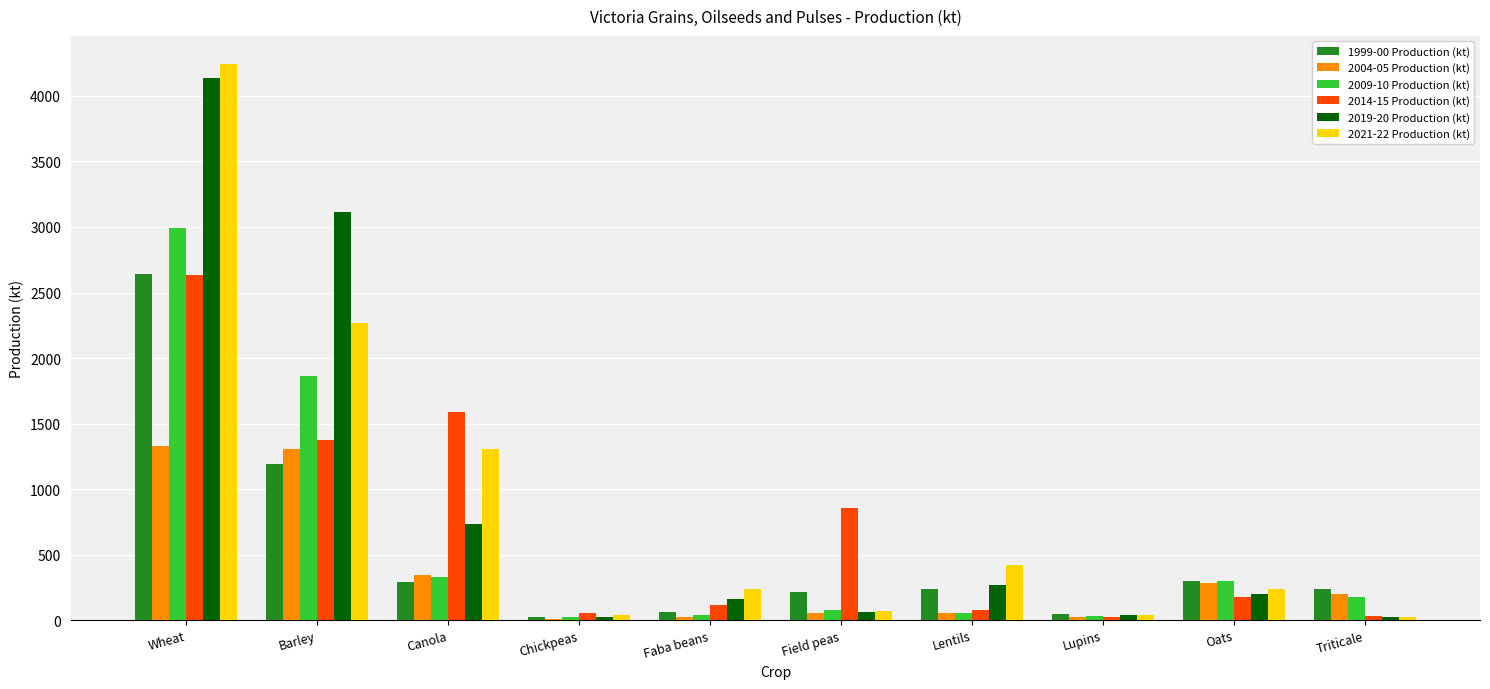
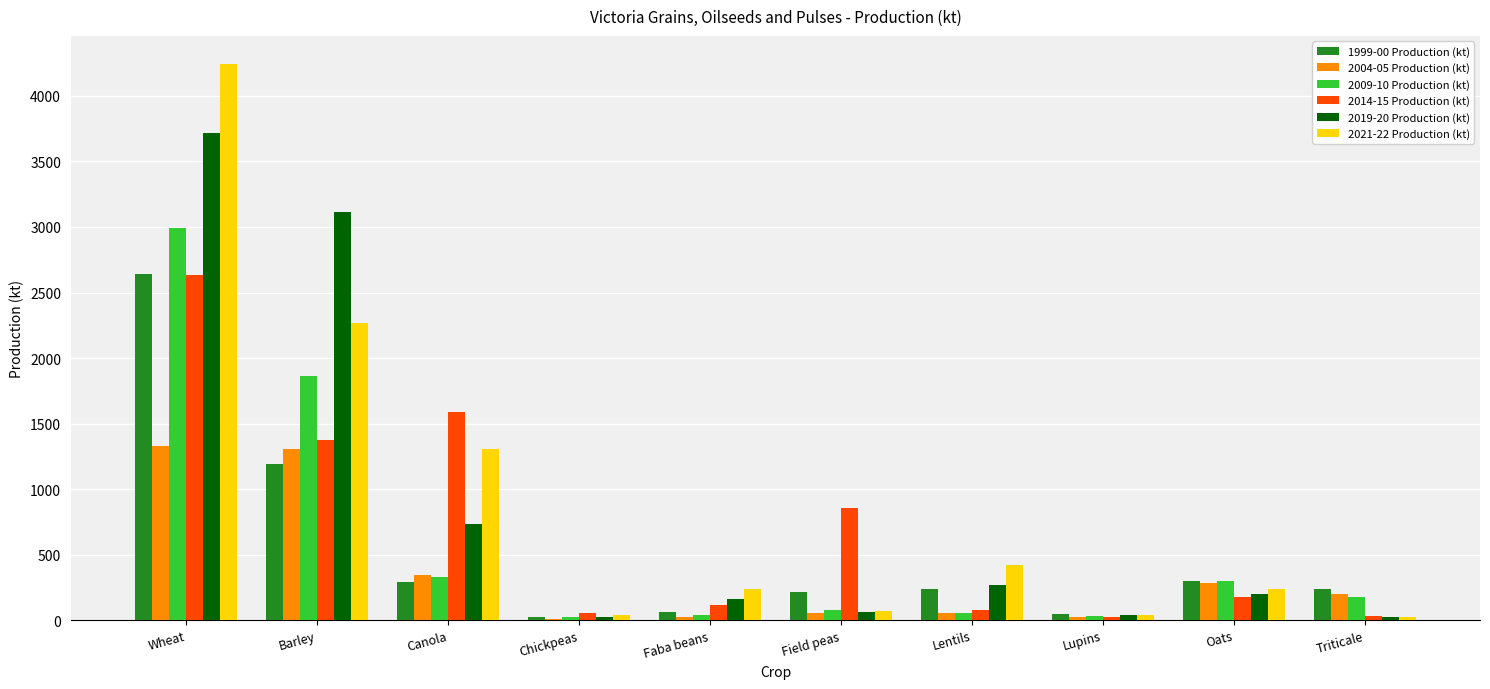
  {
    "1999-00 Production (kt)": {
      "Wheat": 2640,
      "Barley": 1190,
      "Canola": 290,
      "Chickpeas": 20,
      "Faba beans": 60,
      "Field peas": 210,
      "Lentils": 240,
      "Lupins": 50,
      "Oats": 300,
      "Triticale": 240
    },
    "2004-05 Production (kt)": {
      "Wheat": 1330,
      "Barley": 1310,
      "Canola": 340,
      "Faba beans": 20,
      "Field peas": 50,
      "Lentils": 50,
      "Lupins": 20,
      "Oats": 280,
      "Triticale": 200
    },
    "2009-10 Production (kt)": {
      "Wheat": 2990,
      "Barley": 1860,
      "Canola": 330,
      "Chickpeas": 30,
      "Faba beans": 40,
      "Field peas": 80,
      "Lentils": 50,
      "Lupins": 30,
      "Oats": 300,
      "Triticale": 180
    },
    "2014-15 Production (kt)": {
      "Wheat": 2630,
      "Barley": 1370,
      "Canola": 1590,
      "Chickpeas": 50,
      "Faba beans": 110,
      "Field peas": 850,
      "Lentils": 80,
      "Lupins": 30,
      "Oats": 180,
      "Triticale": 30
    },
    "2019-20 Production (kt)": {
-     "Wheat": 4140,
+     "Wheat": 3710,
      "Barley": 3120,
      "Canola": 730,
      "Chickpeas": 30,
      "Faba beans": 160,
      "Field peas": 60,
      "Lentils": 270,
      "Lupins": 40,
      "Oats": 200,
      "Triticale": 30
    },
    "2021-22 Production (kt)": {
      "Wheat": 4250,
      "Barley": 2270,
      "Canola": 1300,
      "Chickpeas": 40,
      "Faba beans": 230,
      "Field peas": 70,
      "Lentils": 420,
      "Lupins": 40,
      "Oats": 230,
      "Triticale": 20
    }
  }
